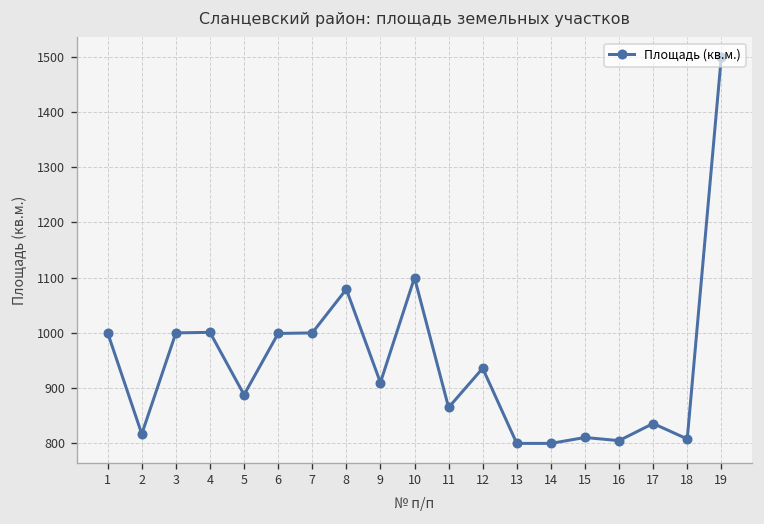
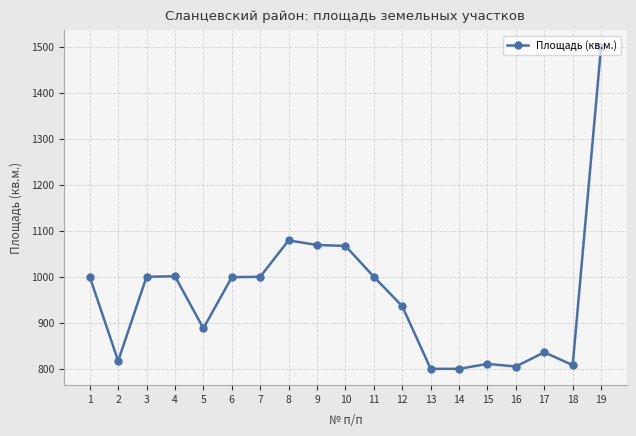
  {
    "1": 1000,
    "2": 820,
    "3": 1000,
    "4": 1000,
    "5": 890,
    "6": 1000,
    "7": 1000,
    "8": 1080,
-   "9": 910,
-   "10": 1100,
-   "11": 870,
+   "9": 1070,
+   "10": 1070,
+   "11": 1000,
    "12": 940,
    "13": 800,
    "14": 800,
    "15": 810,
    "16": 810,
    "17": 840,
    "18": 810
  }
